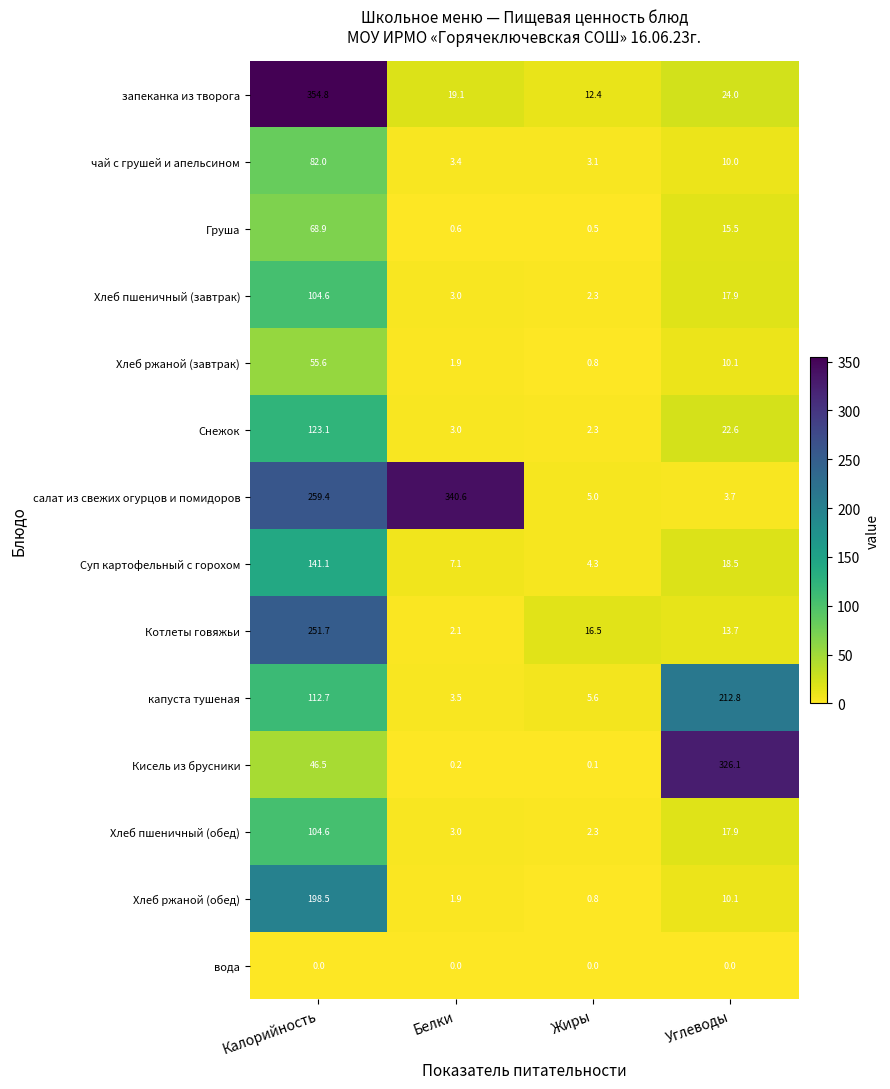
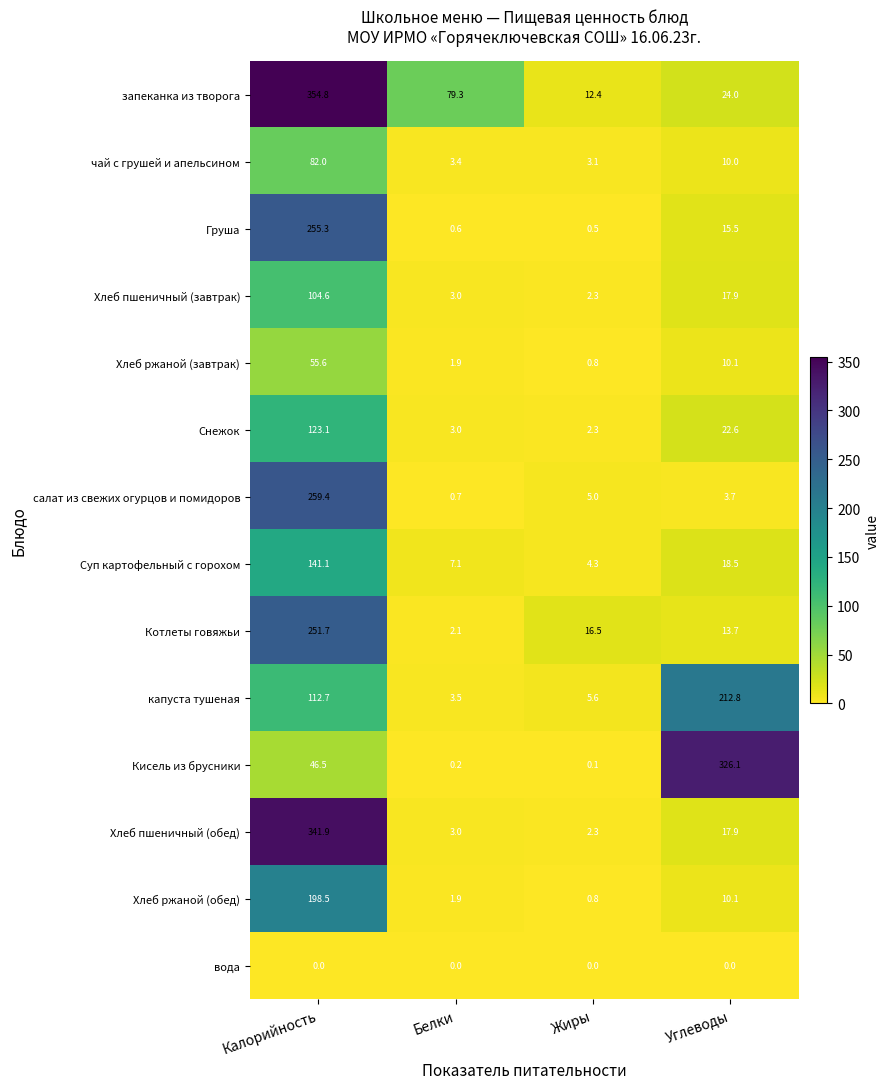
  {
    "запеканка из творога": {
      "Калорийность": 354.8,
-     "Белки": 19.1,
+     "Белки": 79.3,
      "Жиры": 12.4,
      "Углеводы": 24.0
    },
    "чай с грушей и апельсином": {
      "Калорийность": 82.0,
      "Белки": 3.4,
      "Жиры": 3.1,
      "Углеводы": 10.0
    },
    "Груша": {
-     "Калорийность": 68.9,
+     "Калорийность": 255.3,
      "Белки": 0.6,
      "Жиры": 0.5,
      "Углеводы": 15.5
    },
    "Хлеб пшеничный (завтрак)": {
      "Калорийность": 104.6,
      "Белки": 3.0,
      "Жиры": 2.3,
      "Углеводы": 17.9
    },
    "Хлеб ржаной (завтрак)": {
      "Калорийность": 55.6,
      "Белки": 1.9,
      "Жиры": 0.8,
      "Углеводы": 10.1
    },
    "Снежок": {
      "Калорийность": 123.1,
      "Белки": 3.0,
      "Жиры": 2.3,
      "Углеводы": 22.6
    },
    "салат из свежих огурцов и помидоров": {
      "Калорийность": 259.4,
-     "Белки": 340.6,
+     "Белки": 0.7,
      "Жиры": 5.0,
      "Углеводы": 3.7
    },
    "Суп картофельный с горохом": {
      "Калорийность": 141.1,
      "Белки": 7.1,
      "Жиры": 4.3,
      "Углеводы": 18.5
    },
    "Котлеты говяжьи": {
      "Калорийность": 251.7,
      "Белки": 2.1,
      "Жиры": 16.5,
      "Углеводы": 13.7
    },
    "капуста тушеная": {
      "Калорийность": 112.7,
      "Белки": 3.5,
      "Жиры": 5.6,
      "Углеводы": 212.8
    },
    "Кисель из брусники": {
      "Калорийность": 46.5,
      "Белки": 0.2,
      "Жиры": 0.1,
      "Углеводы": 326.1
    },
    "Хлеб пшеничный (обед)": {
-     "Калорийность": 104.6,
+     "Калорийность": 341.9,
      "Белки": 3.0,
      "Жиры": 2.3,
      "Углеводы": 17.9
    },
    "Хлеб ржаной (обед)": {
      "Калорийность": 198.5,
      "Белки": 1.9,
      "Жиры": 0.8,
      "Углеводы": 10.1
    },
    "вода": {
      "Калорийность": 0.0,
      "Белки": 0.0,
      "Жиры": 0.0,
      "Углеводы": 0.0
    }
  }
